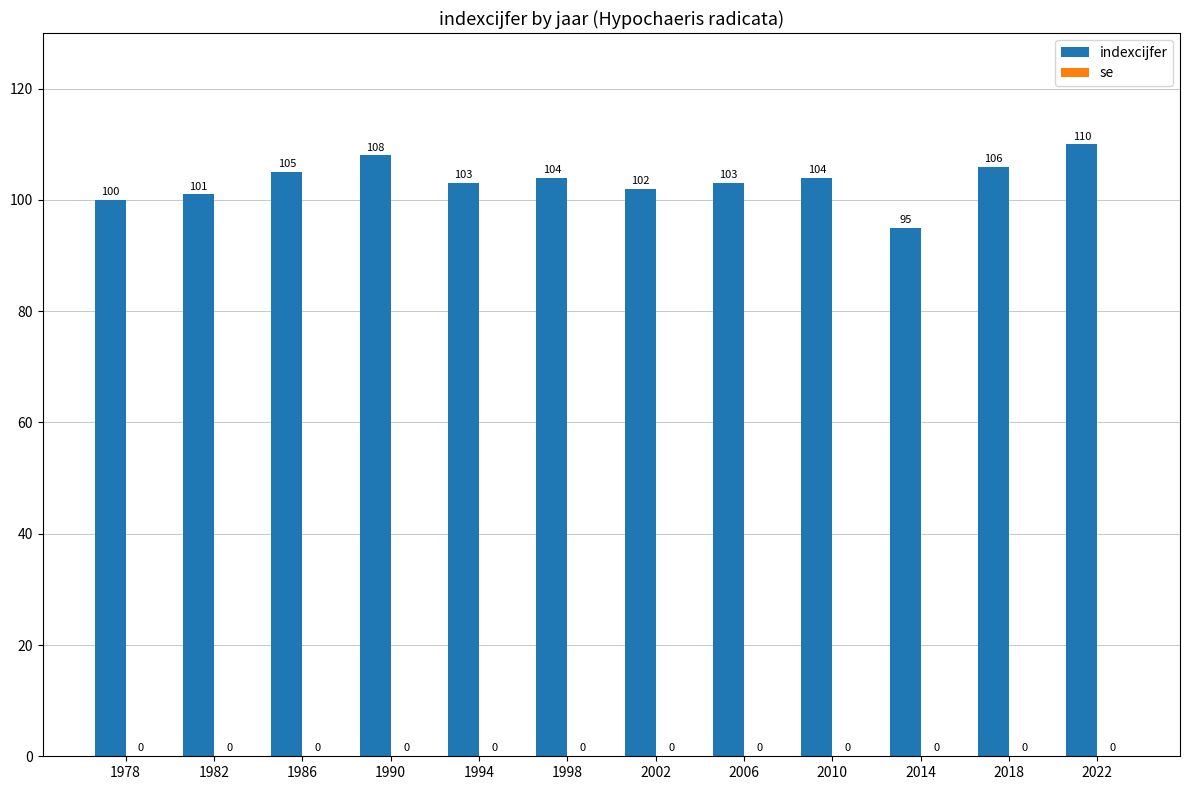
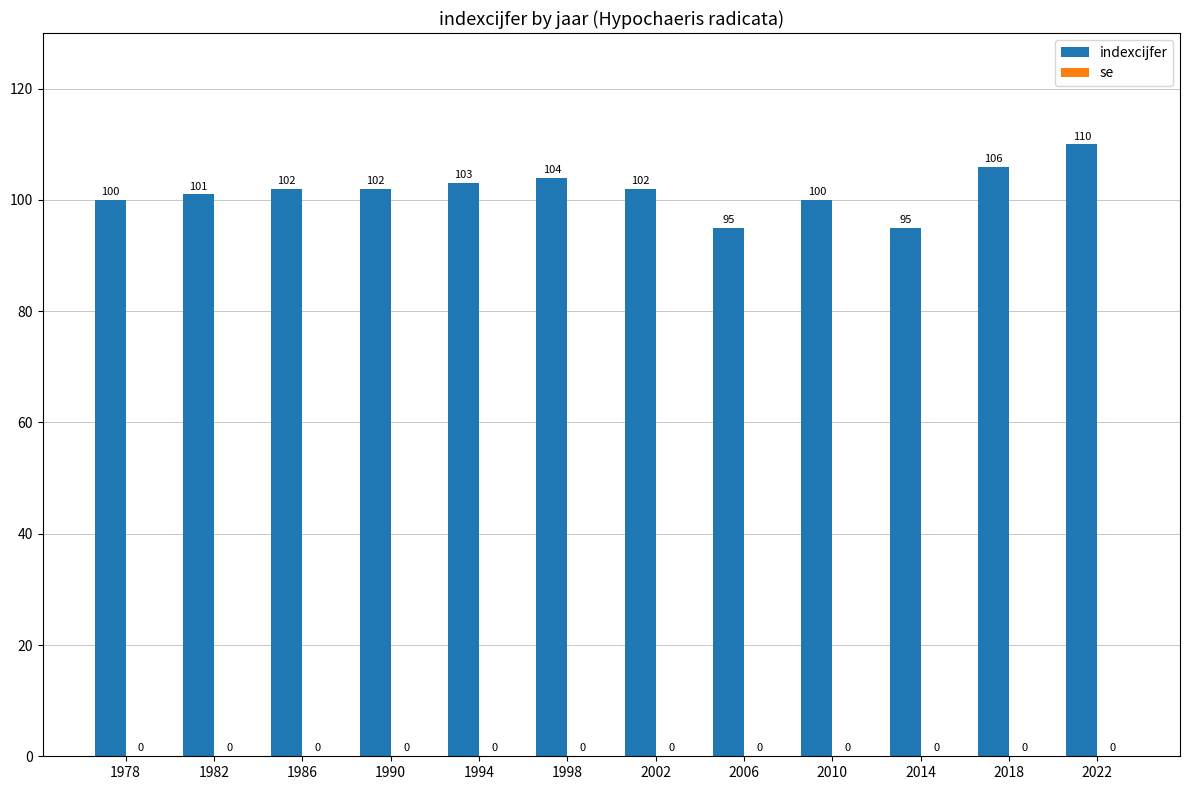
  {
    "indexcijfer": {
      "1978": 100,
      "1982": 101,
-     "1986": 105,
-     "1990": 108,
+     "1986": 102,
+     "1990": 102,
      "1994": 103,
      "1998": 104,
      "2002": 102,
-     "2006": 103,
-     "2010": 104,
+     "2006": 95,
+     "2010": 100,
      "2014": 95,
      "2018": 106,
      "2022": 110
    },
    "se": {
      "1978": 0,
      "1982": 0,
      "1986": 0,
      "1990": 0,
      "1994": 0,
      "1998": 0,
      "2002": 0,
      "2006": 0,
      "2010": 0,
      "2014": 0,
      "2018": 0,
      "2022": 0
    }
  }
